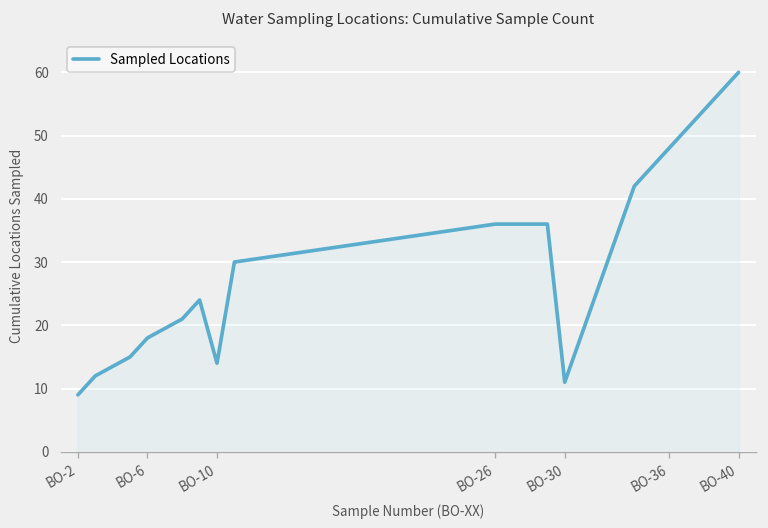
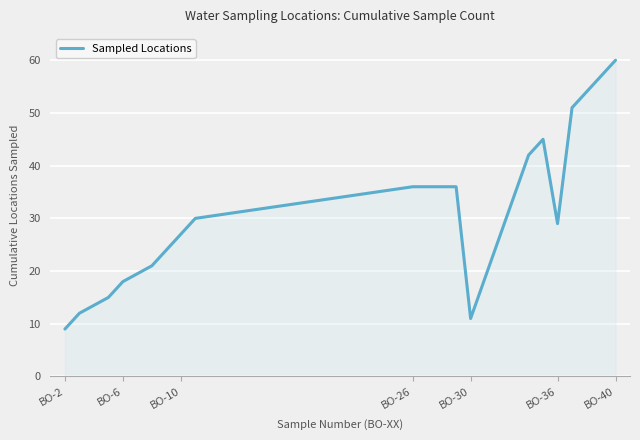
  {
    "BO-2": 9,
    "BO-6": 18,
-   "BO-10": 14,
+   "BO-10": 27,
    "BO-26": 36,
    "BO-30": 11,
-   "BO-36": 48,
+   "BO-36": 29,
    "BO-40": 60
  }
